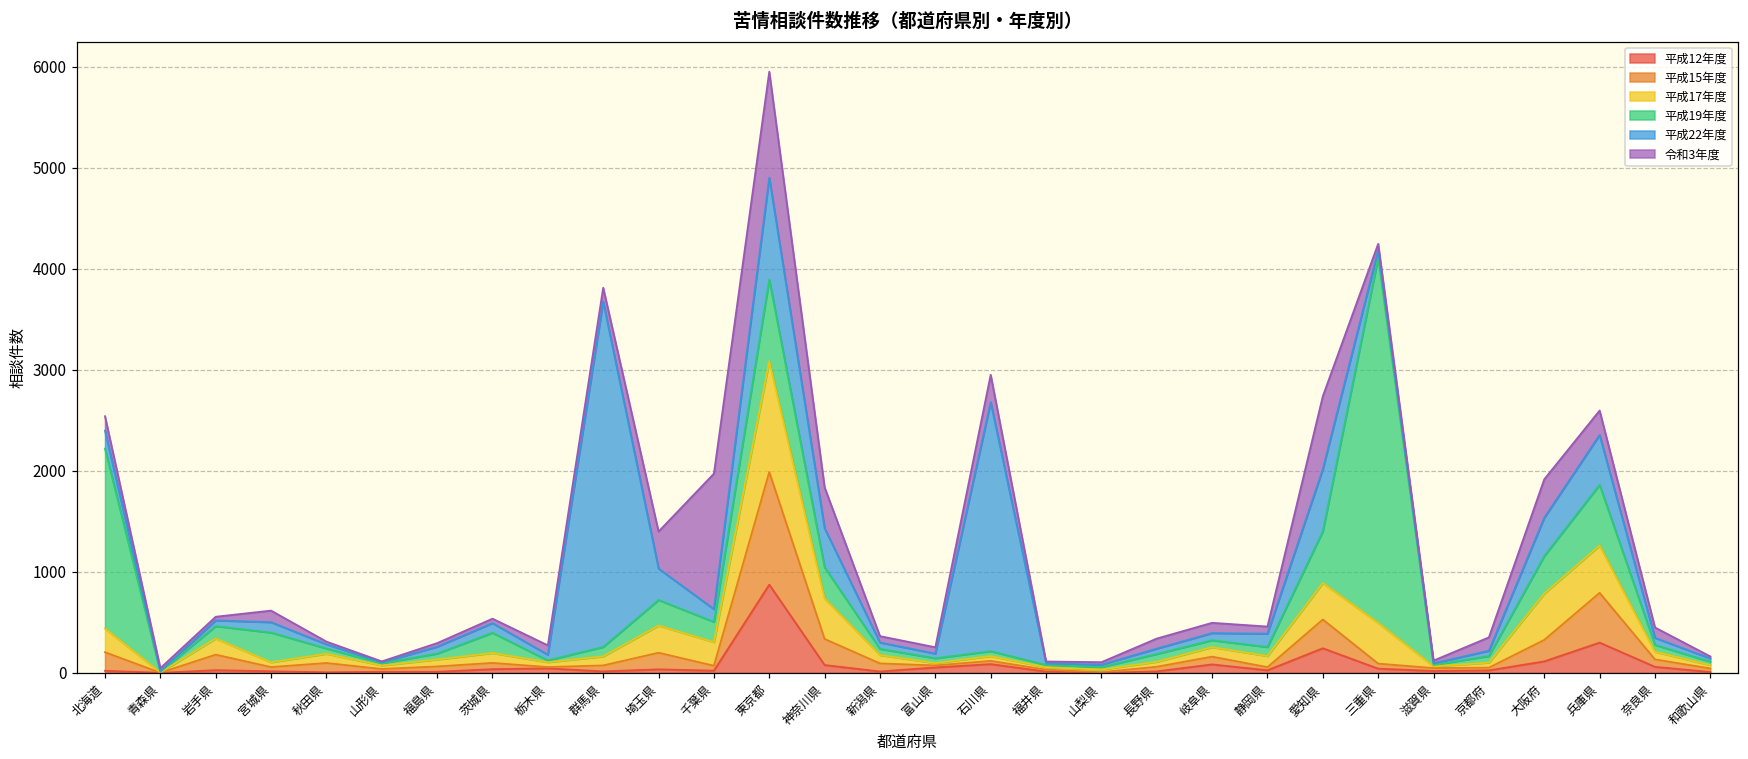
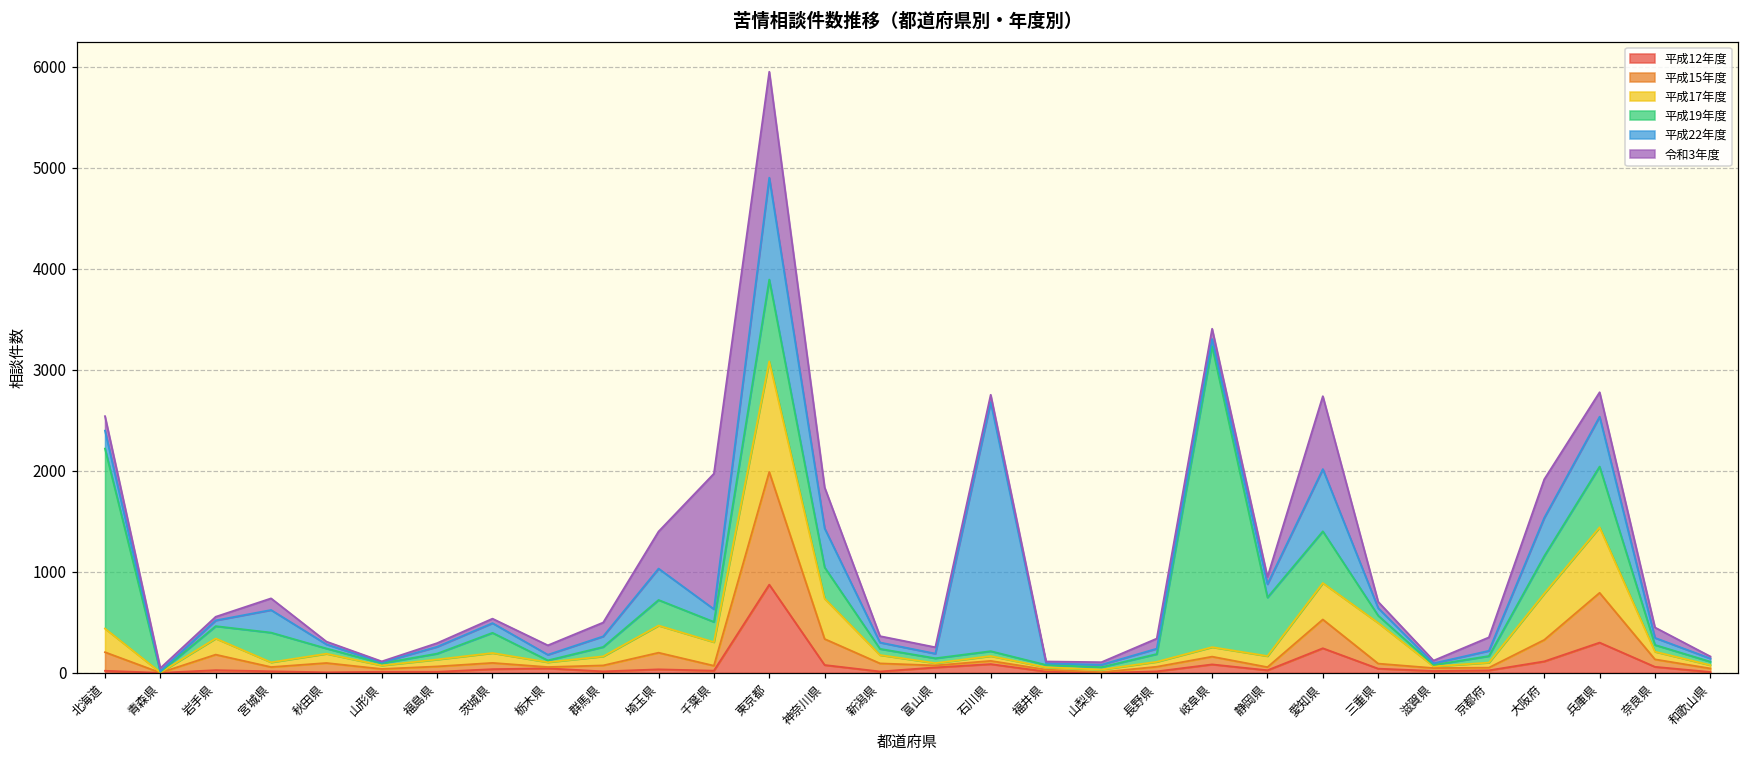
  {
    "平成17年度": {
      "北海道": 200,
      "岩手県": 200,
      "宮城県": 0,
      "秋田県": 100,
      "福島県": 100,
      "茨城県": 100,
      "群馬県": 100,
      "埼玉県": 300,
      "千葉県": 200,
      "東京都": 1100,
      "神奈川県": 400,
      "新潟県": 100,
      "石川県": 0,
      "長野県": 0,
      "岐阜県": 100,
      "静岡県": 100,
      "愛知県": 400,
      "三重県": 400,
      "京都府": 100,
      "大阪府": 500,
-     "兵庫県": 500,
+     "兵庫県": 600,
      "奈良県": 100,
      "和歌山県": 0
    },
    "平成19年度": {
      "北海道": 1800,
      "岩手県": 100,
      "宮城県": 300,
      "秋田県": 100,
      "福島県": 100,
      "茨城県": 200,
      "群馬県": 100,
      "埼玉県": 300,
      "千葉県": 200,
      "東京都": 800,
      "神奈川県": 300,
      "新潟県": 100,
      "富山県": 0,
      "石川県": 0,
      "長野県": 100,
-     "岐阜県": 100,
-     "静岡県": 100,
+     "岐阜県": 3000,
+     "静岡県": 600,
      "愛知県": 500,
-     "三重県": 3600,
+     "三重県": 100,
      "京都府": 100,
      "大阪府": 400,
      "兵庫県": 600,
      "奈良県": 100,
      "和歌山県": 0
    },
    "平成22年度": {
      "北海道": 200,
      "岩手県": 100,
-     "宮城県": 100,
+     "宮城県": 200,
      "福島県": 100,
      "茨城県": 100,
      "栃木県": 100,
-     "群馬県": 3400,
+     "群馬県": 100,
      "埼玉県": 300,
      "千葉県": 100,
      "東京都": 1000,
      "神奈川県": 400,
      "新潟県": 100,
      "富山県": 0,
      "石川県": 2500,
      "長野県": 100,
      "岐阜県": 100,
      "静岡県": 100,
      "愛知県": 600,
      "三重県": 100,
      "京都府": 100,
      "大阪府": 400,
      "兵庫県": 500,
      "奈良県": 100
    },
    "令和3年度": {
      "北海道": 100,
      "青森県": 0,
      "岩手県": 0,
      "宮城県": 100,
      "福島県": 0,
      "茨城県": 0,
      "栃木県": 100,
      "群馬県": 100,
      "埼玉県": 400,
      "千葉県": 1300,
      "東京都": 1000,
      "神奈川県": 400,
      "新潟県": 100,
      "富山県": 100,
-     "石川県": 300,
+     "石川県": 100,
      "長野県": 100,
      "岐阜県": 100,
      "静岡県": 100,
      "愛知県": 700,
      "三重県": 100,
      "京都府": 100,
      "大阪府": 400,
      "兵庫県": 200,
      "奈良県": 100
    }
  }
